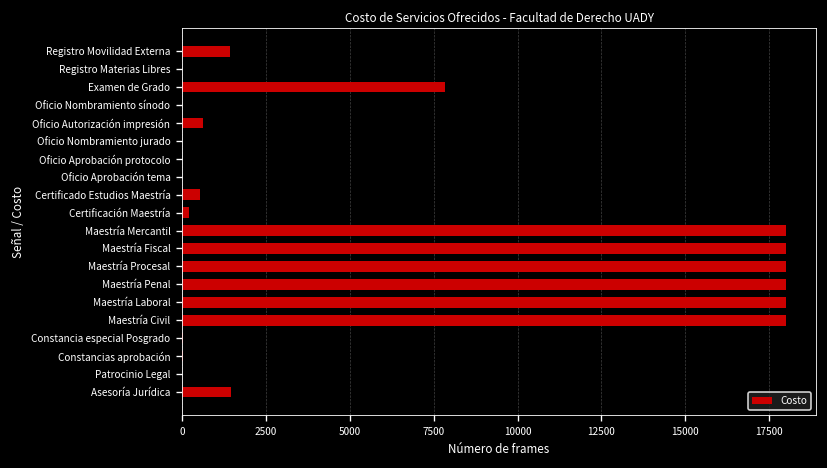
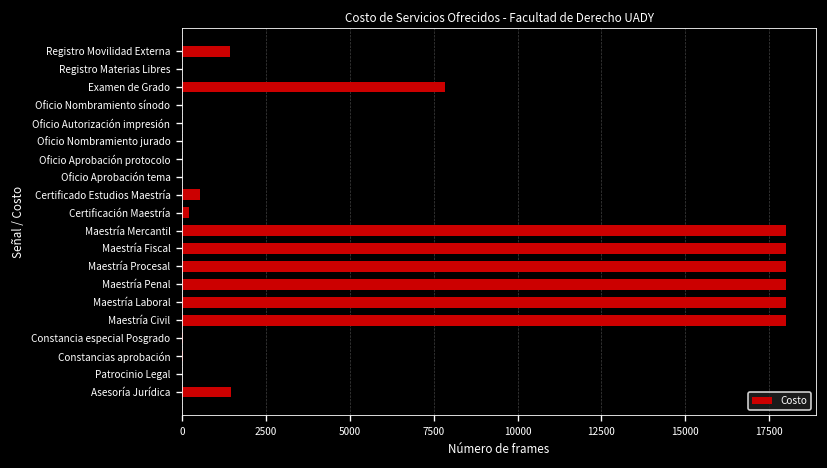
  {
    "Registro Movilidad Externa": 1400,
    "Registro Materias Libres": 0,
    "Examen de Grado": 7800,
    "Oficio Nombramiento sínodo": 0,
-   "Oficio Autorización impresión": 600,
+   "Oficio Autorización impresión": 0,
    "Oficio Nombramiento jurado": 0,
    "Oficio Aprobación protocolo": 0,
    "Oficio Aprobación tema": 0,
    "Certificado Estudios Maestría": 500,
    "Certificación Maestría": 200,
    "Maestría Mercantil": 18000,
    "Maestría Fiscal": 18000,
    "Maestría Procesal": 18000,
    "Maestría Penal": 18000,
    "Maestría Laboral": 18000,
    "Maestría Civil": 18000,
    "Patrocinio Legal": 0,
    "Asesoría Jurídica": 1500
  }
